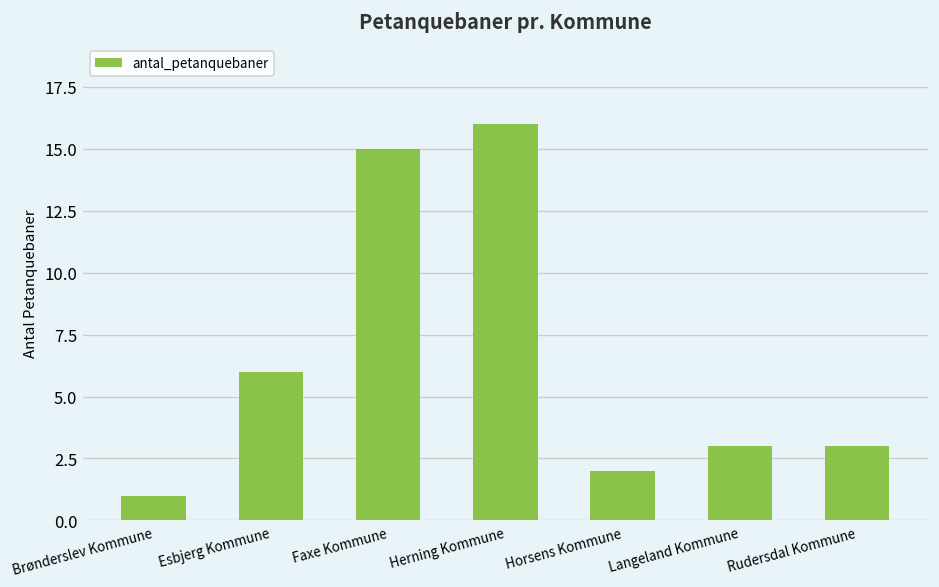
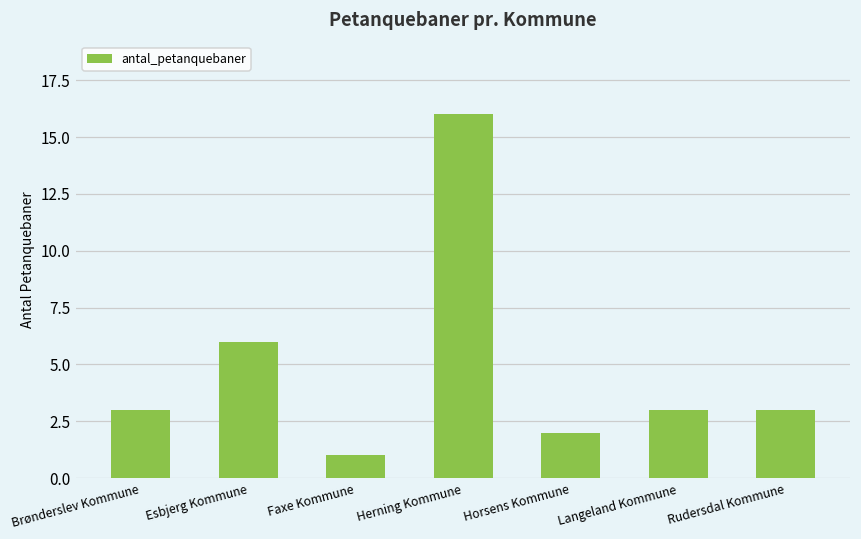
  {
-   "Brønderslev Kommune": 1,
+   "Brønderslev Kommune": 3,
    "Esbjerg Kommune": 6,
-   "Faxe Kommune": 15,
+   "Faxe Kommune": 1,
    "Herning Kommune": 16,
    "Horsens Kommune": 2,
    "Langeland Kommune": 3,
    "Rudersdal Kommune": 3
  }
